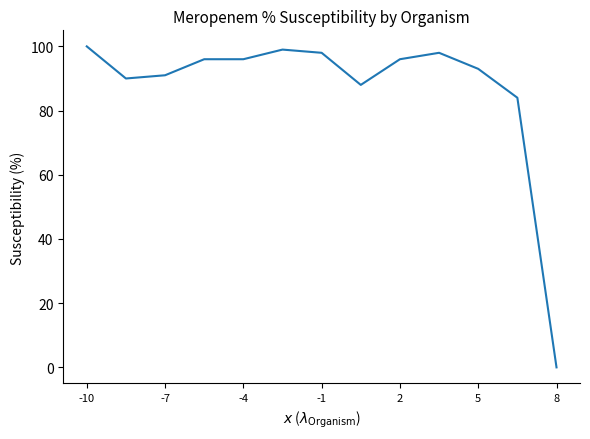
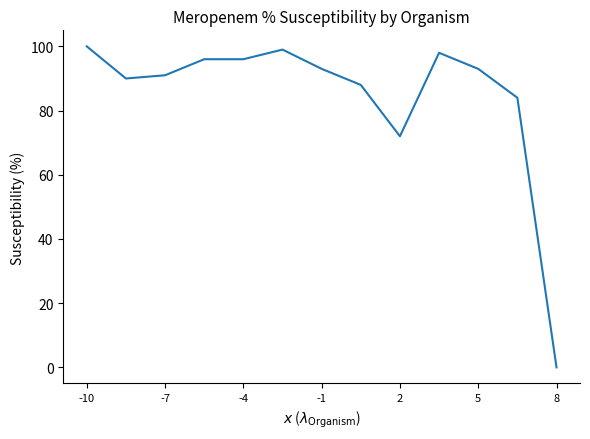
  {
    "-10": 100,
    "-7": 91,
    "-4": 96,
-   "-1": 98,
-   "2": 96,
+   "-1": 93,
+   "2": 72,
    "5": 93,
    "8": 0
  }
